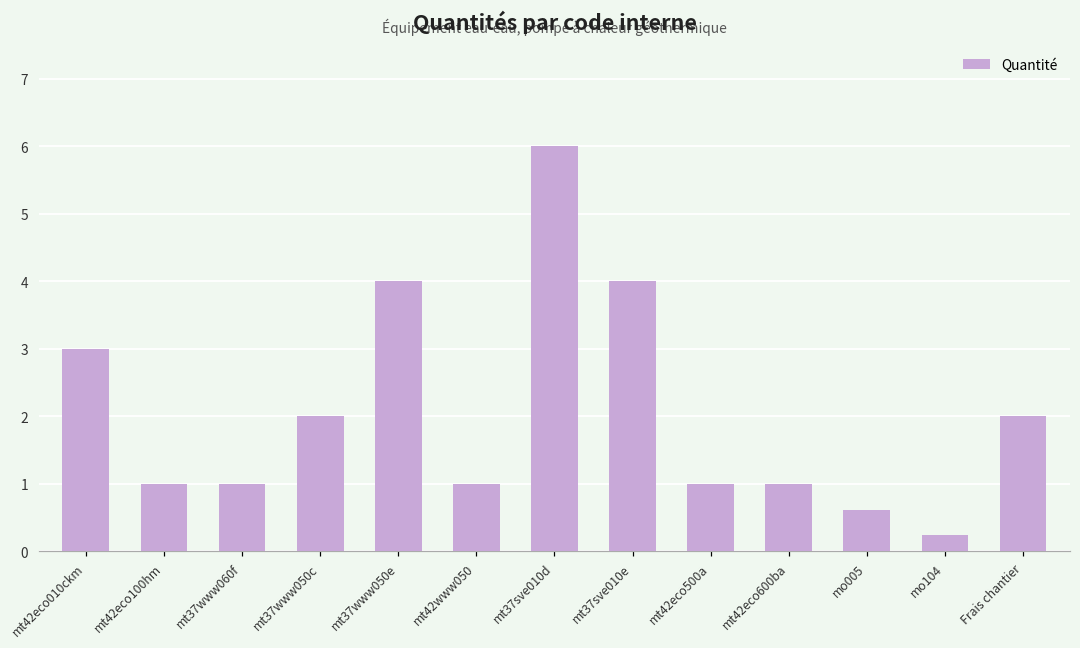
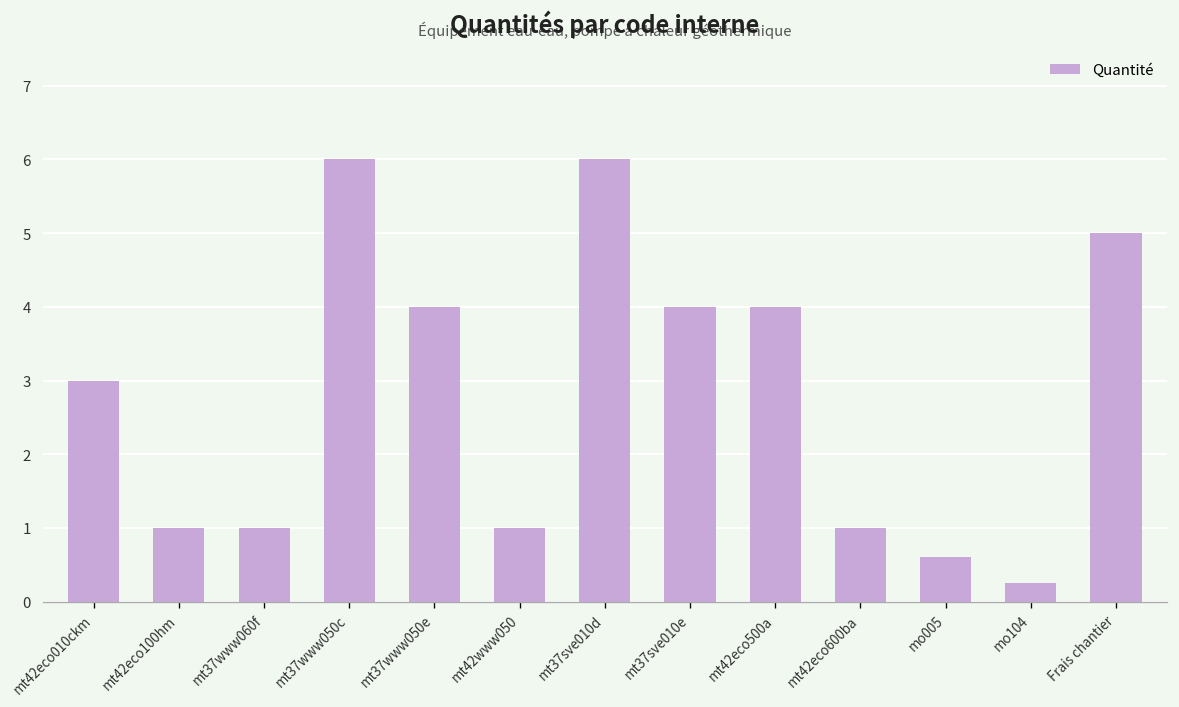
  {
    "mt42eco010ckm": 3,
    "mt42eco100hm": 1,
    "mt37www060f": 1,
-   "mt37www050c": 2,
+   "mt37www050c": 6,
    "mt37www050e": 4,
    "mt42www050": 1,
    "mt37sve010d": 6,
    "mt37sve010e": 4,
-   "mt42eco500a": 1,
+   "mt42eco500a": 4,
    "mt42eco600ba": 1,
    "mo005": 0.6,
    "mo104": 0.3,
-   "Frais chantier": 2
+   "Frais chantier": 5
  }
